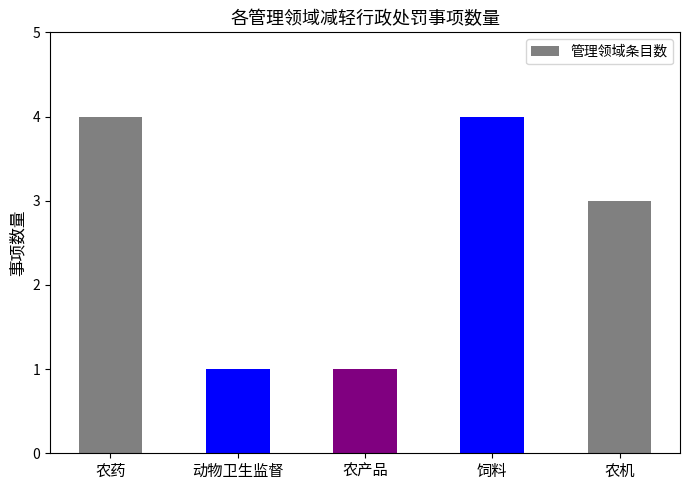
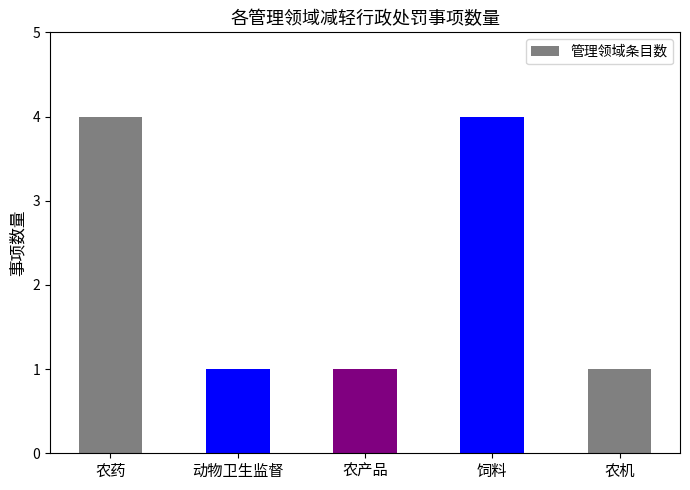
  {
    "农药": 4,
    "动物卫生监督": 1,
    "农产品": 1,
    "饲料": 4,
-   "农机": 3
+   "农机": 1
  }
